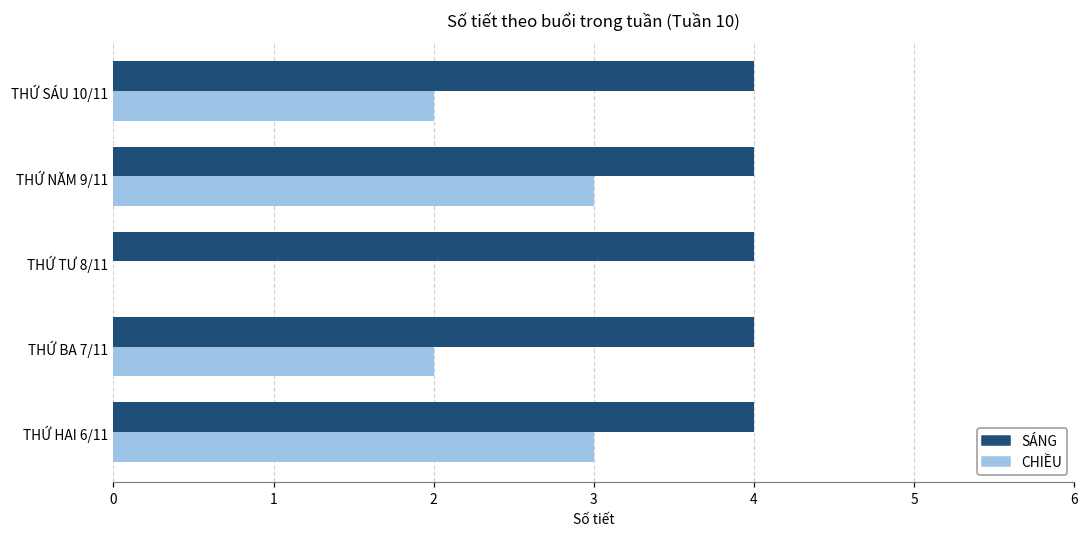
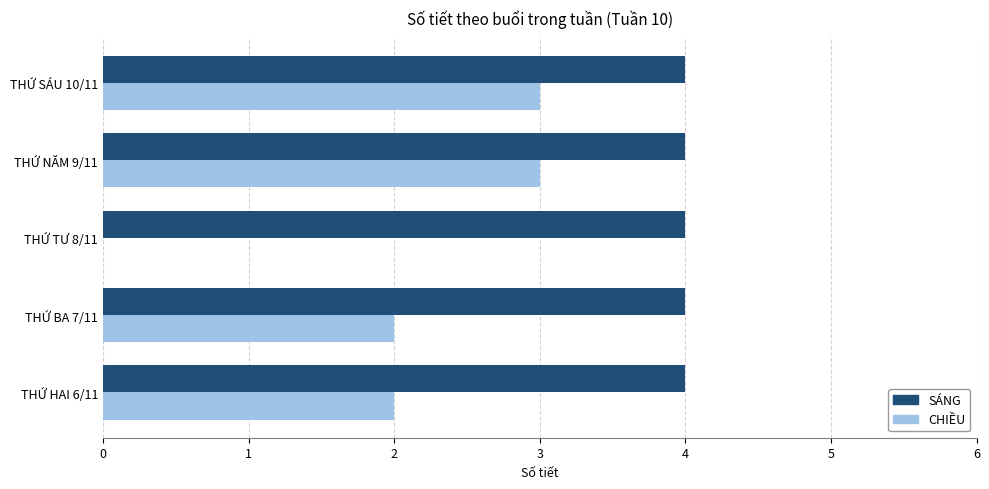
  {
    "SÁNG": {
      "THỨ SÁU 10/11": 4,
      "THỨ NĂM 9/11": 4,
      "THỨ TƯ 8/11": 4,
      "THỨ BA 7/11": 4,
      "THỨ HAI 6/11": 4
    },
    "CHIỀU": {
-     "THỨ SÁU 10/11": 2,
+     "THỨ SÁU 10/11": 3,
      "THỨ NĂM 9/11": 3,
      "THỨ TƯ 8/11": 0,
      "THỨ BA 7/11": 2,
-     "THỨ HAI 6/11": 3
+     "THỨ HAI 6/11": 2
    }
  }
